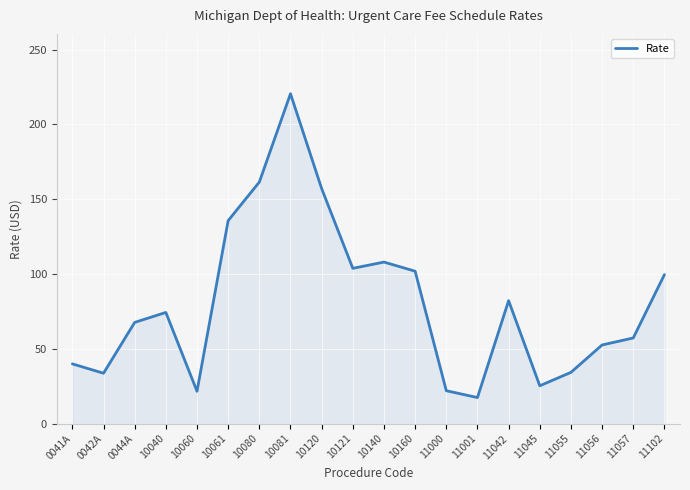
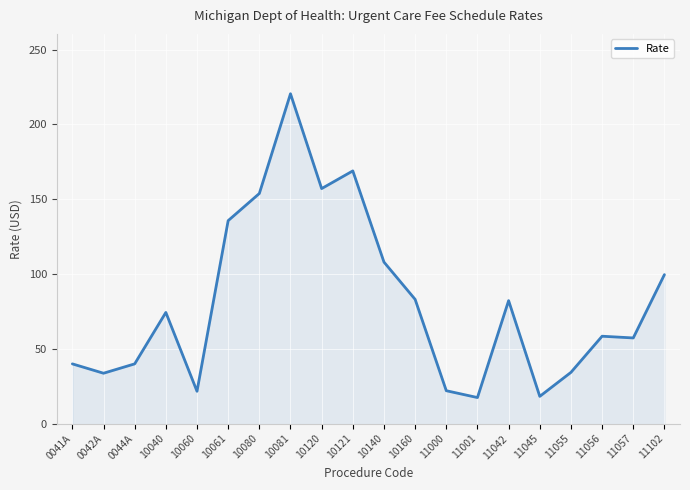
  {
    "0041A": 40,
    "0042A": 34,
-   "0044A": 68,
+   "0044A": 40,
    "10040": 74,
    "10060": 22,
    "10061": 136,
-   "10080": 161,
+   "10080": 154,
    "10081": 220,
    "10120": 157,
-   "10121": 104,
+   "10121": 169,
    "10140": 108,
-   "10160": 102,
+   "10160": 83,
    "11000": 22,
    "11001": 17,
    "11042": 82,
-   "11045": 25,
+   "11045": 18,
    "11055": 34,
-   "11056": 53,
+   "11056": 58,
    "11057": 57,
    "11102": 100
  }
